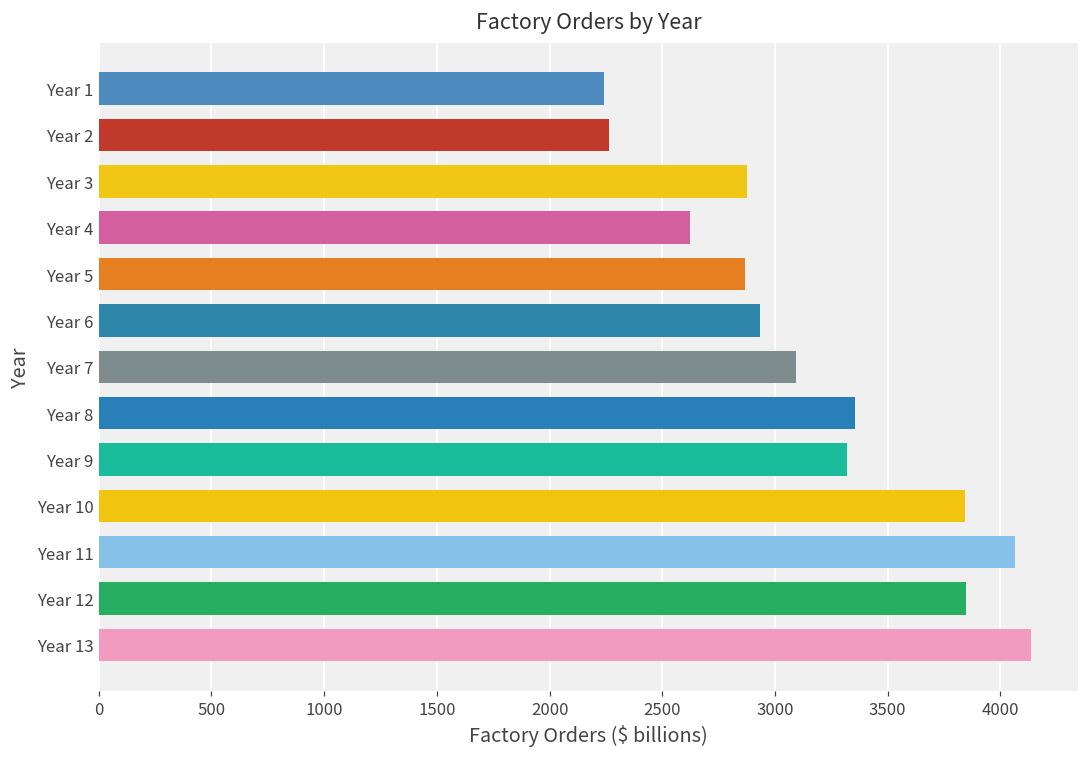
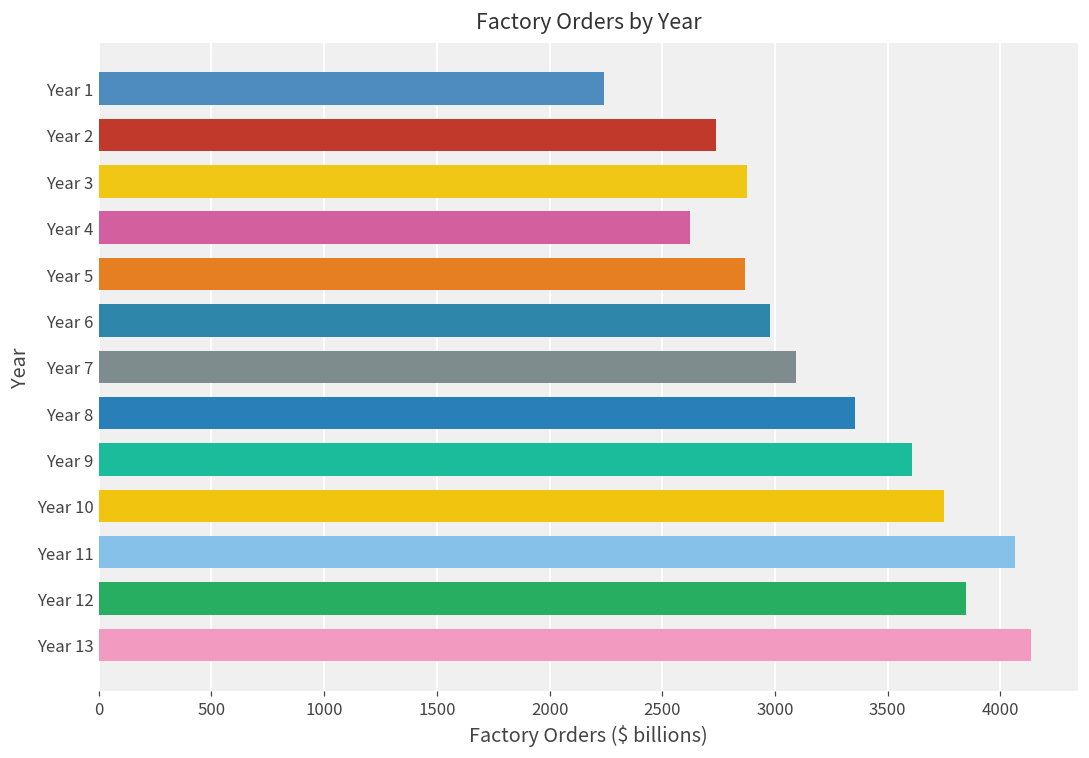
  {
    "Year 1": 2240,
-   "Year 2": 2260,
+   "Year 2": 2740,
    "Year 3": 2870,
    "Year 4": 2620,
    "Year 5": 2870,
-   "Year 6": 2930,
+   "Year 6": 2980,
    "Year 7": 3090,
    "Year 8": 3360,
-   "Year 9": 3320,
-   "Year 10": 3840,
+   "Year 9": 3610,
+   "Year 10": 3750,
    "Year 11": 4060,
    "Year 12": 3850,
    "Year 13": 4140
  }
